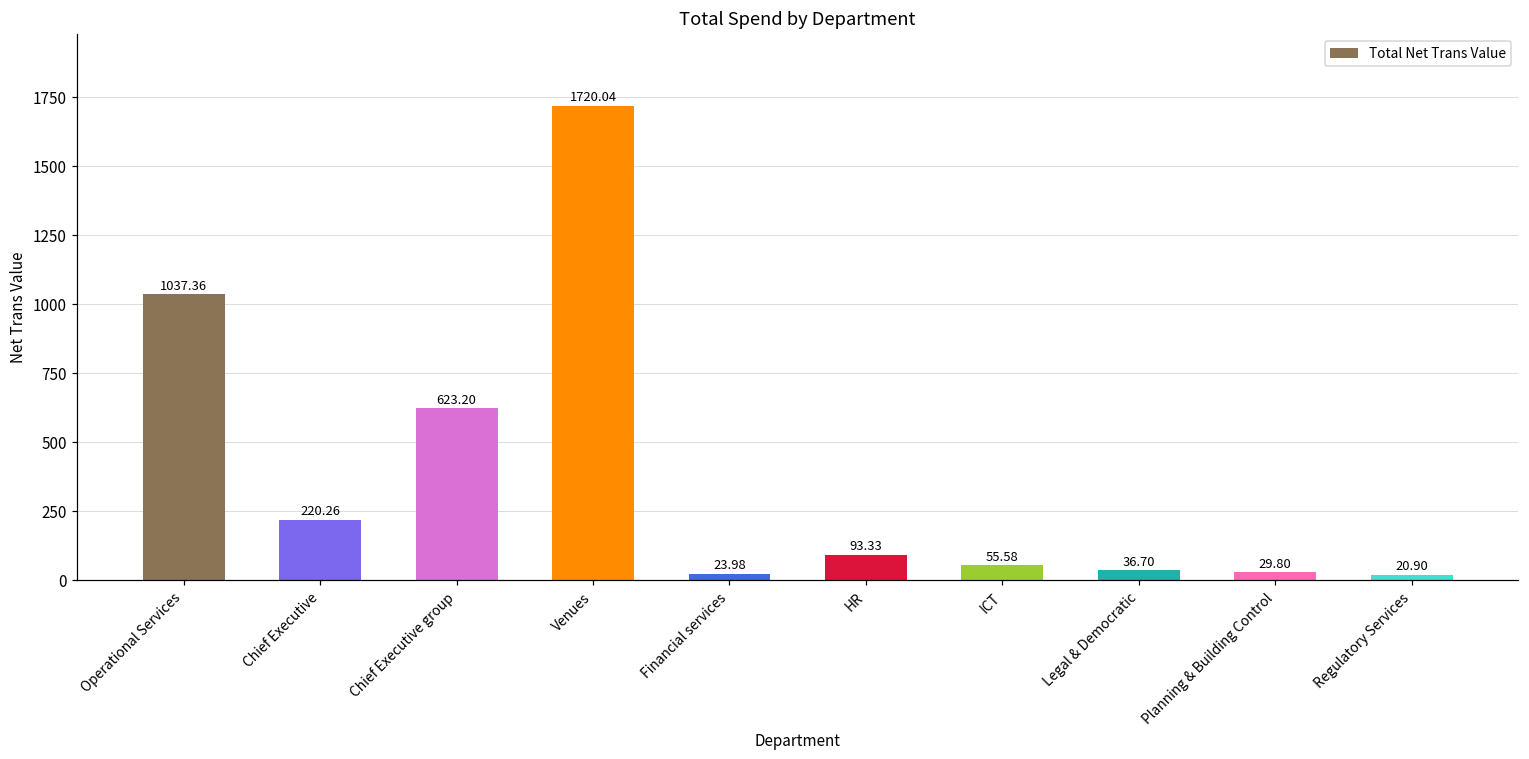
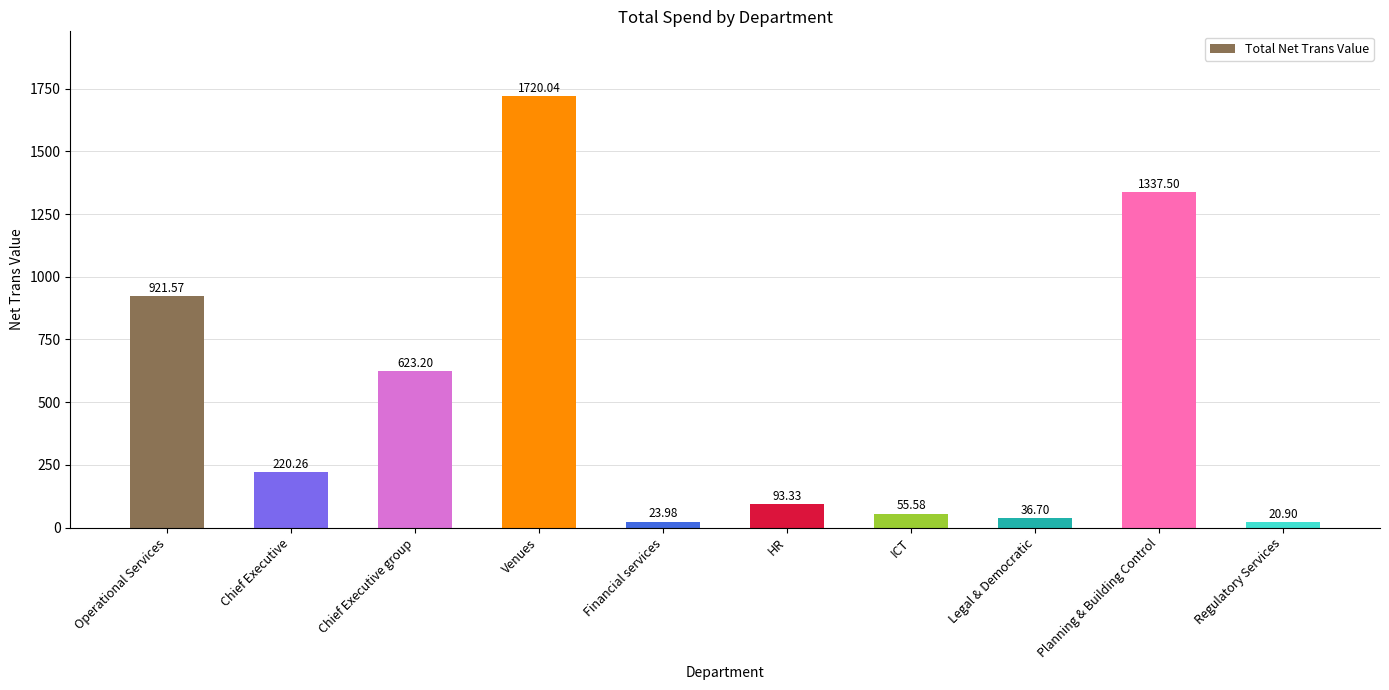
  {
-   "Operational Services": 1037.36,
+   "Operational Services": 921.57,
    "Chief Executive": 220.26,
    "Chief Executive group": 623.20,
    "Venues": 1720.04,
    "Financial services": 23.98,
    "HR": 93.33,
    "ICT": 55.58,
    "Legal & Democratic": 36.70,
-   "Planning & Building Control": 29.80,
+   "Planning & Building Control": 1337.50,
    "Regulatory Services": 20.90
  }
